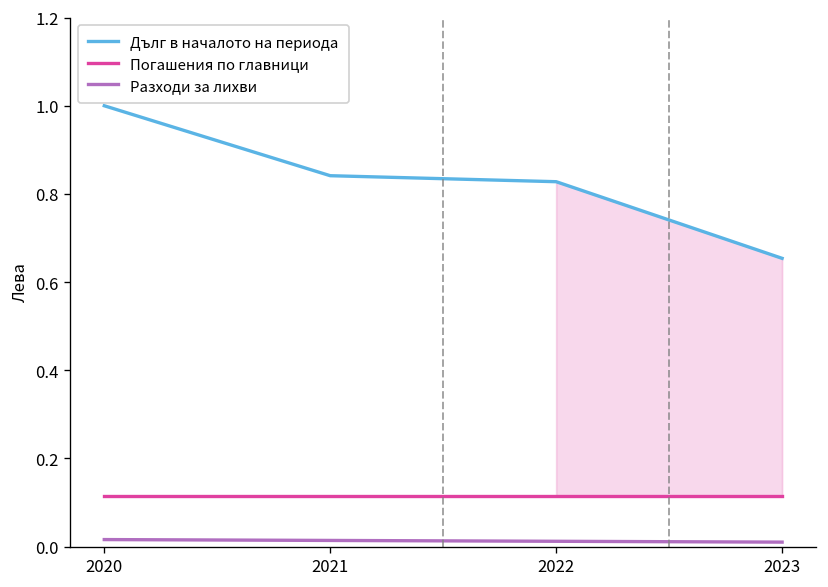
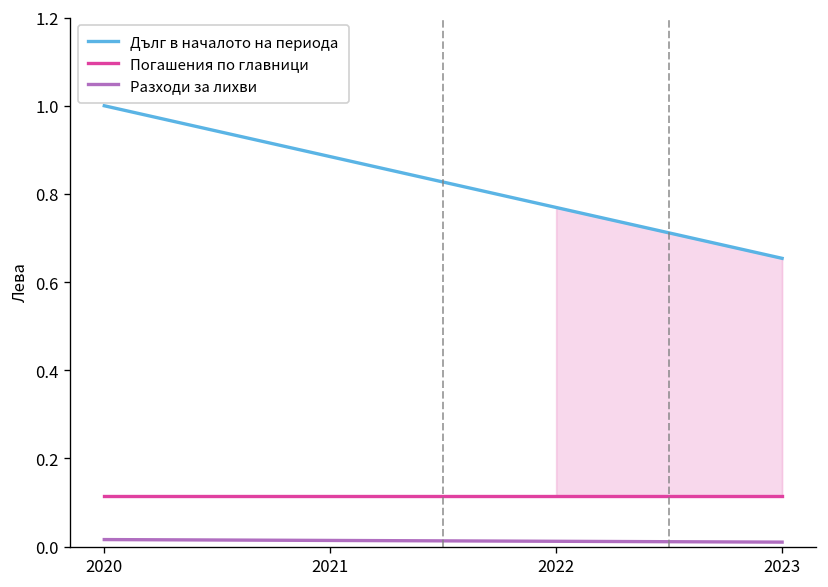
  {
    "Дълг в началото на периода": {
-     "2021": 0.84,
-     "2022": 0.83
+     "2021": 0.88,
+     "2022": 0.77
    },
    "Разходи за лихви": {
      "2020": 0.02,
      "2021": 0.01,
      "2022": 0.01,
      "2023": 0.01
    }
  }
